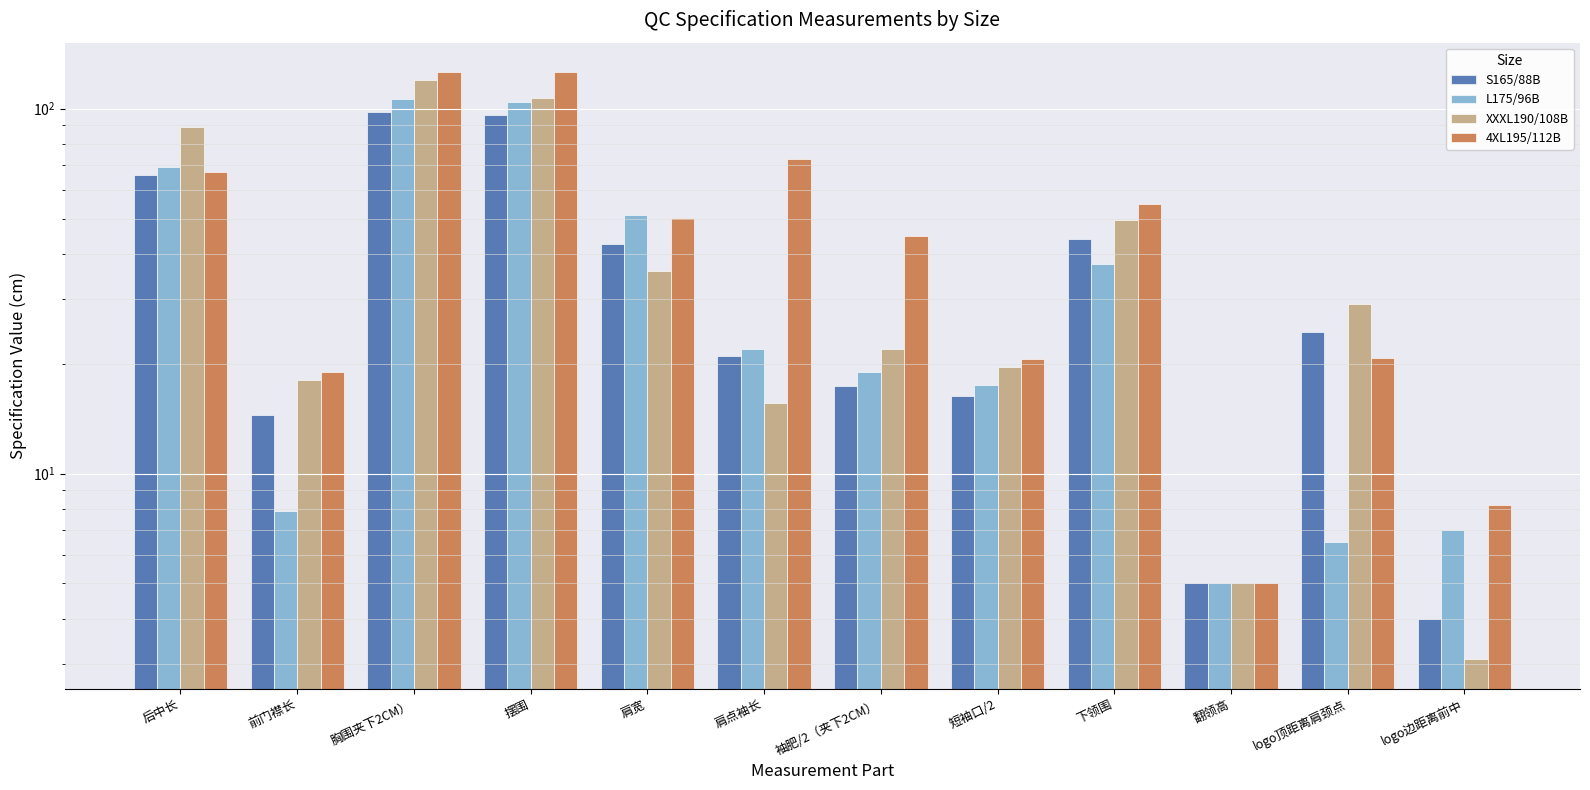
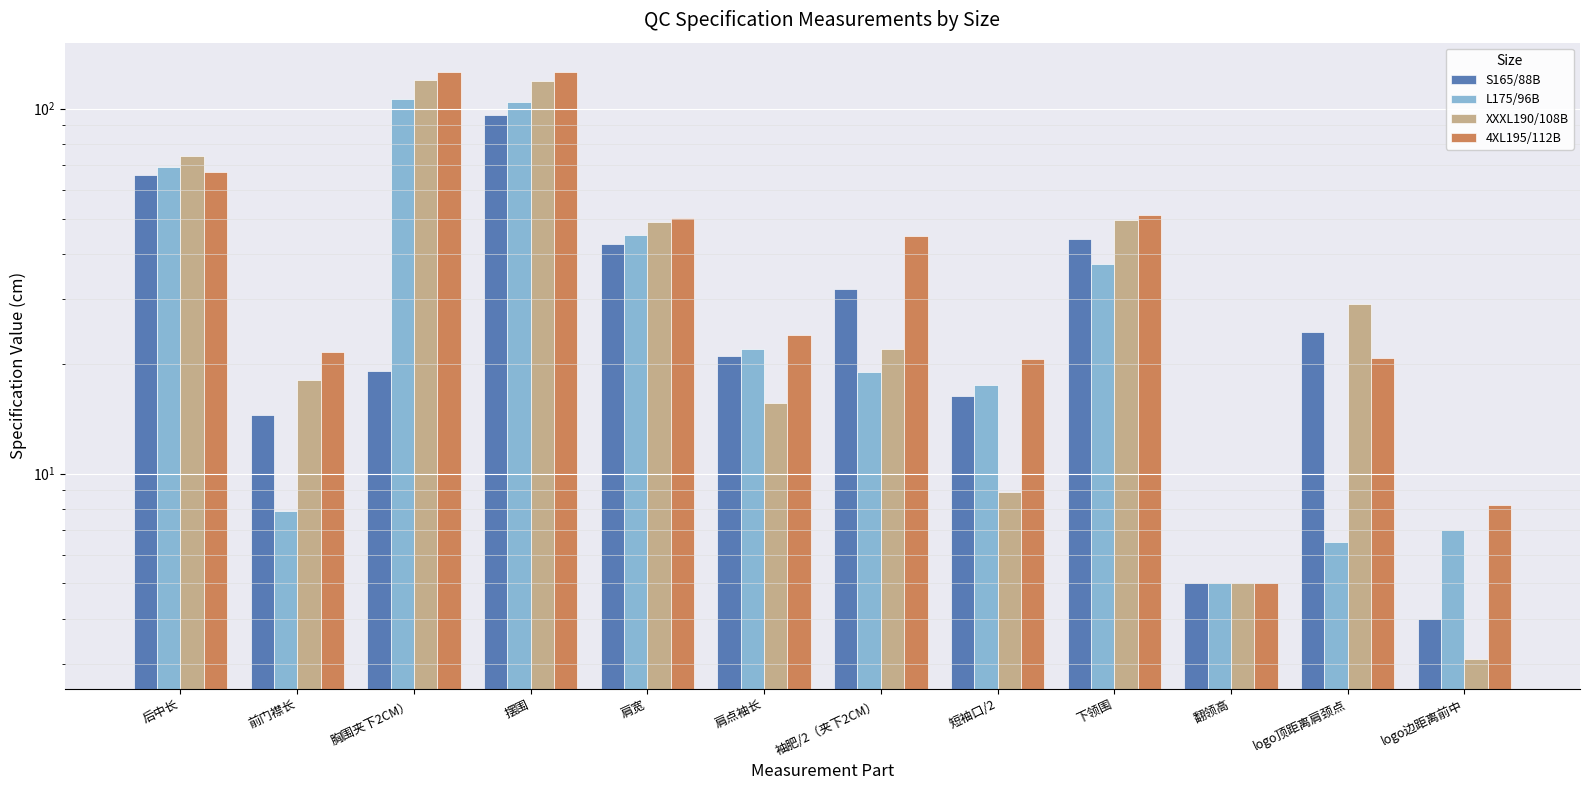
  {
    "S165/88B": {
      "后中长": 66,
      "前门襟长": 14.5,
-     "胸围夹下2CM）": 98,
+     "胸围夹下2CM）": 19,
      "摆围": 96,
      "肩宽": 43,
      "肩点袖长": 21,
-     "袖肥/2（夹下2CM）": 17,
+     "袖肥/2（夹下2CM）": 32,
      "短袖口/2": 16,
      "下领围": 44,
      "翻领高": 5,
      "logo顶距离肩颈点": 25,
      "logo边距离前中": 4
    },
    "L175/96B": {
      "后中长": 69,
      "前门襟长": 8,
      "胸围夹下2CM）": 106,
      "摆围": 104,
-     "肩宽": 51,
+     "肩宽": 45,
      "肩点袖长": 22,
      "袖肥/2（夹下2CM）": 19,
      "短袖口/2": 18,
      "下领围": 38,
      "翻领高": 5,
      "logo顶距离肩颈点": 6.5,
      "logo边距离前中": 7
    },
    "XXXL190/108B": {
-     "后中长": 89,
+     "后中长": 74,
      "前门襟长": 18,
      "胸围夹下2CM）": 120,
-     "摆围": 107,
-     "肩宽": 36,
+     "摆围": 119,
+     "肩宽": 49,
      "肩点袖长": 15.6,
      "袖肥/2（夹下2CM）": 22,
-     "短袖口/2": 20,
+     "短袖口/2": 8.9,
      "下领围": 50,
      "翻领高": 5.0,
      "logo顶距离肩颈点": 29,
      "logo边距离前中": 3.1
    },
    "4XL195/112B": {
      "后中长": 67,
-     "前门襟长": 19,
+     "前门襟长": 22,
      "胸围夹下2CM）": 126,
      "摆围": 126,
      "肩宽": 50,
-     "肩点袖长": 73,
+     "肩点袖长": 24,
      "袖肥/2（夹下2CM）": 45,
      "短袖口/2": 21,
-     "下领围": 55,
+     "下领围": 51,
      "翻领高": 5,
      "logo顶距离肩颈点": 21,
      "logo边距离前中": 8.2
    }
  }
